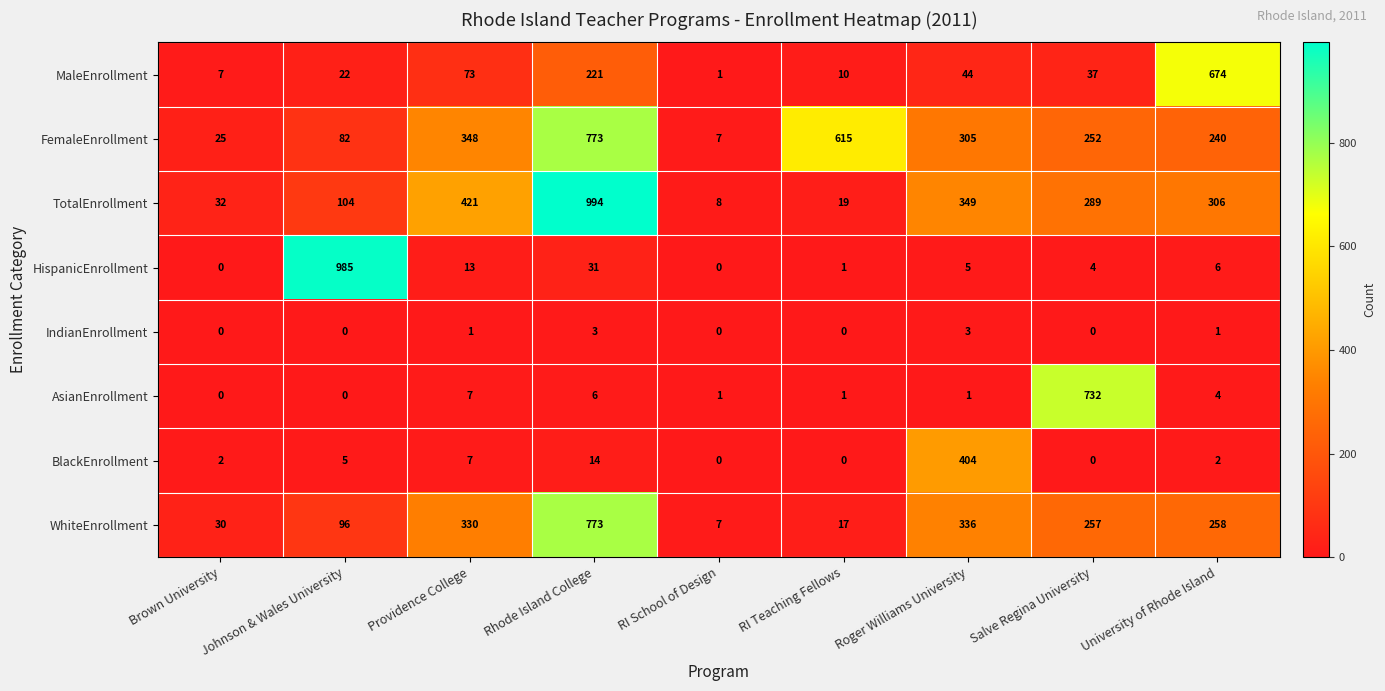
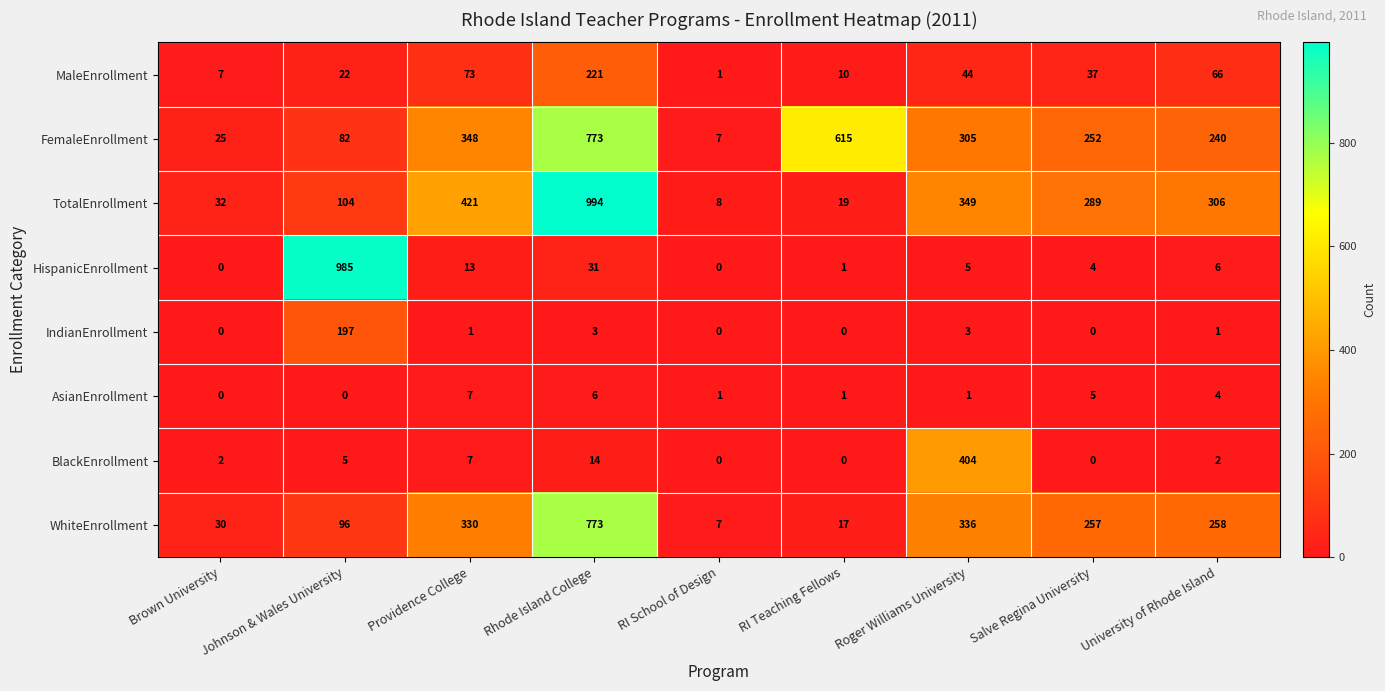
  {
    "MaleEnrollment": {
      "Brown University": 7,
      "Johnson & Wales University": 22,
      "Providence College": 73,
      "Rhode Island College": 221,
      "RI School of Design": 1,
      "RI Teaching Fellows": 10,
      "Roger Williams University": 44,
      "Salve Regina University": 37,
-     "University of Rhode Island": 674
+     "University of Rhode Island": 66
    },
    "FemaleEnrollment": {
      "Brown University": 25,
      "Johnson & Wales University": 82,
      "Providence College": 348,
      "Rhode Island College": 773,
      "RI School of Design": 7,
      "RI Teaching Fellows": 615,
      "Roger Williams University": 305,
      "Salve Regina University": 252,
      "University of Rhode Island": 240
    },
    "TotalEnrollment": {
      "Brown University": 32,
      "Johnson & Wales University": 104,
      "Providence College": 421,
      "Rhode Island College": 994,
      "RI School of Design": 8,
      "RI Teaching Fellows": 19,
      "Roger Williams University": 349,
      "Salve Regina University": 289,
      "University of Rhode Island": 306
    },
    "HispanicEnrollment": {
      "Brown University": 0,
      "Johnson & Wales University": 985,
      "Providence College": 13,
      "Rhode Island College": 31,
      "RI School of Design": 0,
      "RI Teaching Fellows": 1,
      "Roger Williams University": 5,
      "Salve Regina University": 4,
      "University of Rhode Island": 6
    },
    "IndianEnrollment": {
      "Brown University": 0,
-     "Johnson & Wales University": 0,
+     "Johnson & Wales University": 197,
      "Providence College": 1,
      "Rhode Island College": 3,
      "RI School of Design": 0,
      "RI Teaching Fellows": 0,
      "Roger Williams University": 3,
      "Salve Regina University": 0,
      "University of Rhode Island": 1
    },
    "AsianEnrollment": {
      "Brown University": 0,
      "Johnson & Wales University": 0,
      "Providence College": 7,
      "Rhode Island College": 6,
      "RI School of Design": 1,
      "RI Teaching Fellows": 1,
      "Roger Williams University": 1,
-     "Salve Regina University": 732,
+     "Salve Regina University": 5,
      "University of Rhode Island": 4
    },
    "BlackEnrollment": {
      "Brown University": 2,
      "Johnson & Wales University": 5,
      "Providence College": 7,
      "Rhode Island College": 14,
      "RI School of Design": 0,
      "RI Teaching Fellows": 0,
      "Roger Williams University": 404,
      "Salve Regina University": 0,
      "University of Rhode Island": 2
    },
    "WhiteEnrollment": {
      "Brown University": 30,
      "Johnson & Wales University": 96,
      "Providence College": 330,
      "Rhode Island College": 773,
      "RI School of Design": 7,
      "RI Teaching Fellows": 17,
      "Roger Williams University": 336,
      "Salve Regina University": 257,
      "University of Rhode Island": 258
    }
  }
